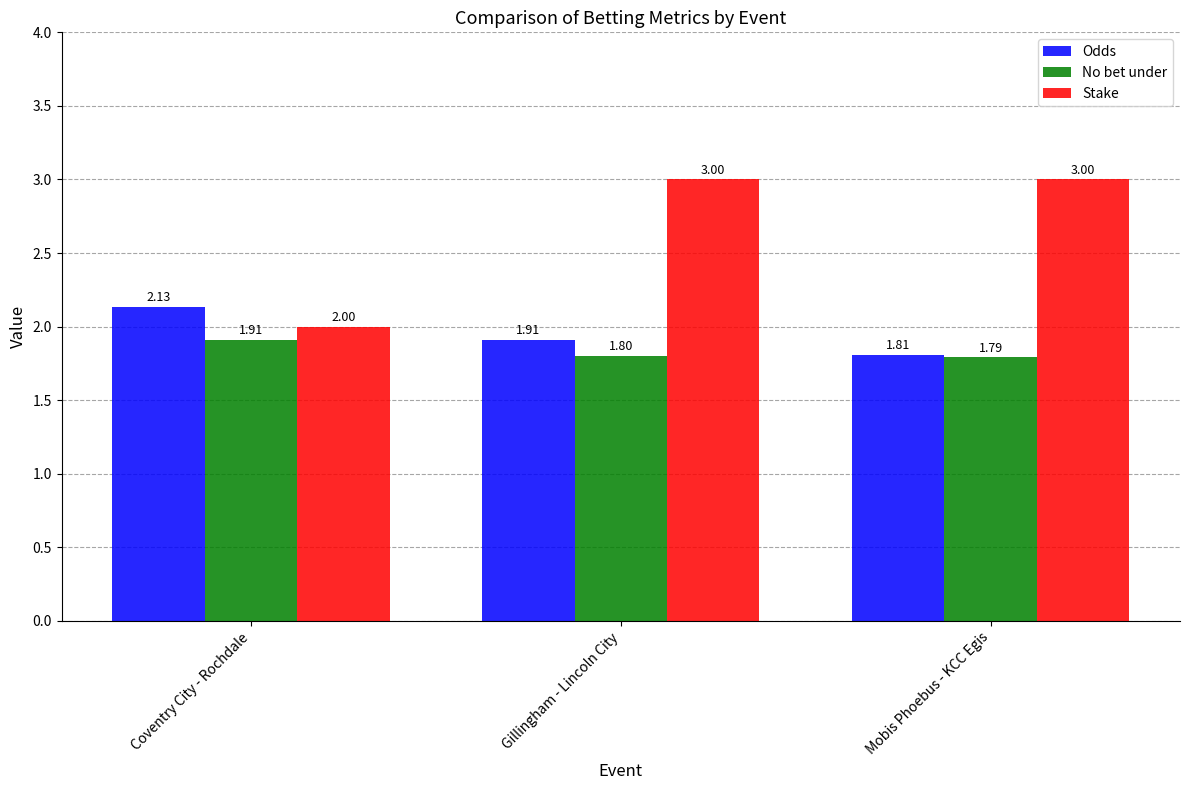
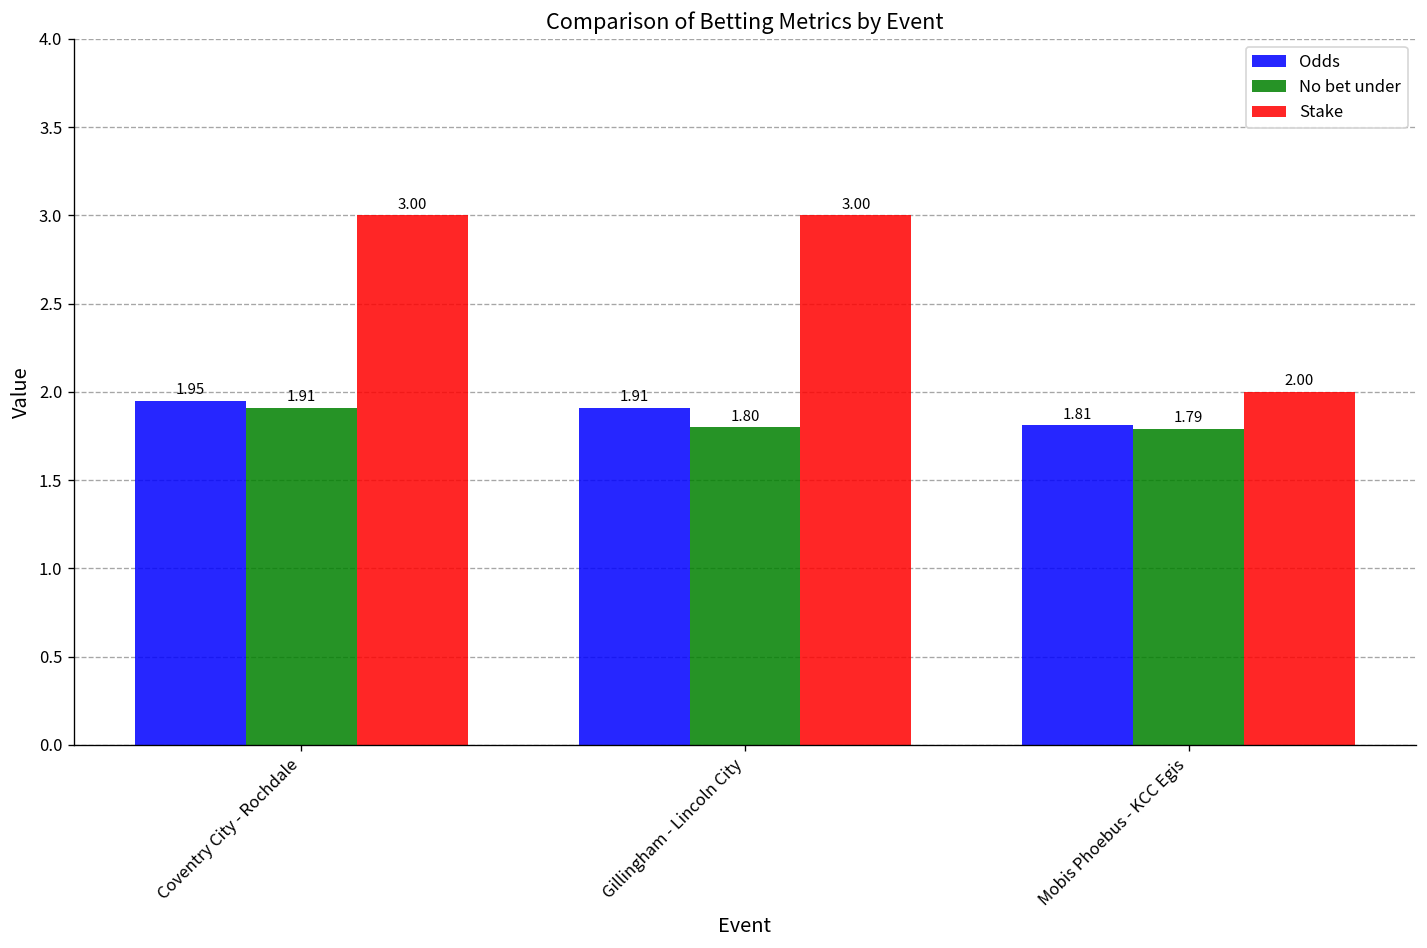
  {
    "Odds": {
-     "Coventry City - Rochdale": 2.13,
+     "Coventry City - Rochdale": 1.95,
      "Gillingham - Lincoln City": 1.91,
      "Mobis Phoebus - KCC Egis": 1.81
    },
    "No bet under": {
      "Coventry City - Rochdale": 1.91,
      "Gillingham - Lincoln City": 1.80,
      "Mobis Phoebus - KCC Egis": 1.79
    },
    "Stake": {
-     "Coventry City - Rochdale": 2.00,
+     "Coventry City - Rochdale": 3.00,
      "Gillingham - Lincoln City": 3.00,
-     "Mobis Phoebus - KCC Egis": 3.00
+     "Mobis Phoebus - KCC Egis": 2.00
    }
  }
